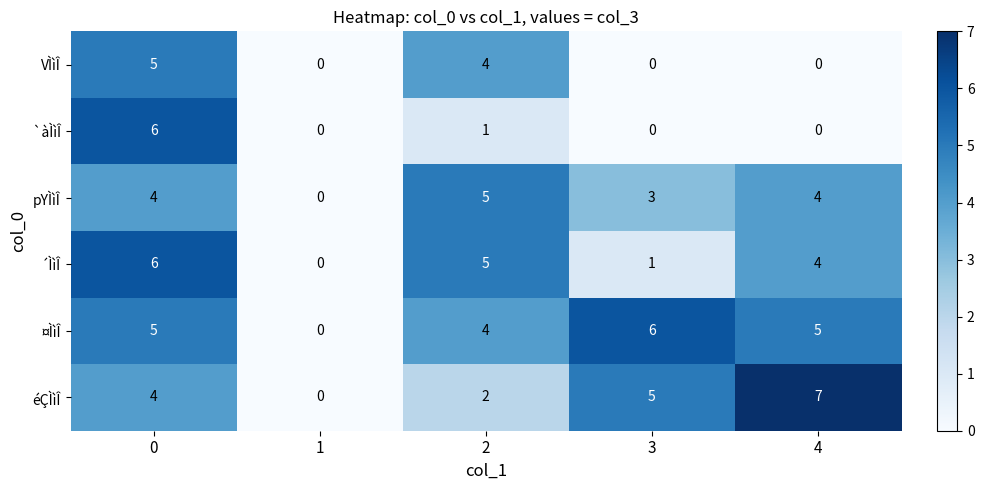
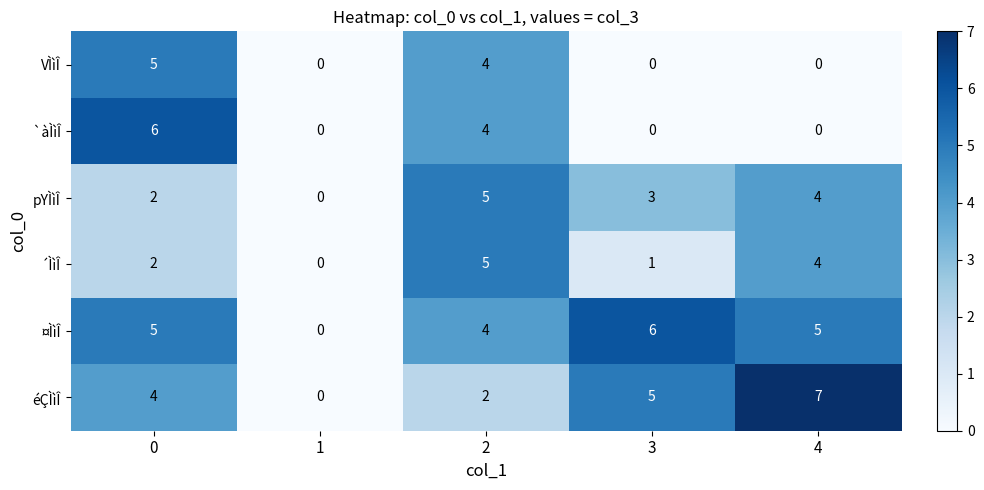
  {
    "VÌìÎ": {
      "0": 5,
      "1": 0,
      "2": 4,
      "3": 0,
      "4": 0
    },
    "`àÌìÎ": {
      "0": 6,
      "1": 0,
-     "2": 1,
+     "2": 4,
      "3": 0,
      "4": 0
    },
    "pYÌìÎ": {
-     "0": 4,
+     "0": 2,
      "1": 0,
      "2": 5,
      "3": 3,
      "4": 4
    },
    "´ÌìÎ": {
-     "0": 6,
+     "0": 2,
      "1": 0,
      "2": 5,
      "3": 1,
      "4": 4
    },
    "¤ÌìÎ": {
      "0": 5,
      "1": 0,
      "2": 4,
      "3": 6,
      "4": 5
    },
    "éÇÌìÎ": {
      "0": 4,
      "1": 0,
      "2": 2,
      "3": 5,
      "4": 7
    }
  }
